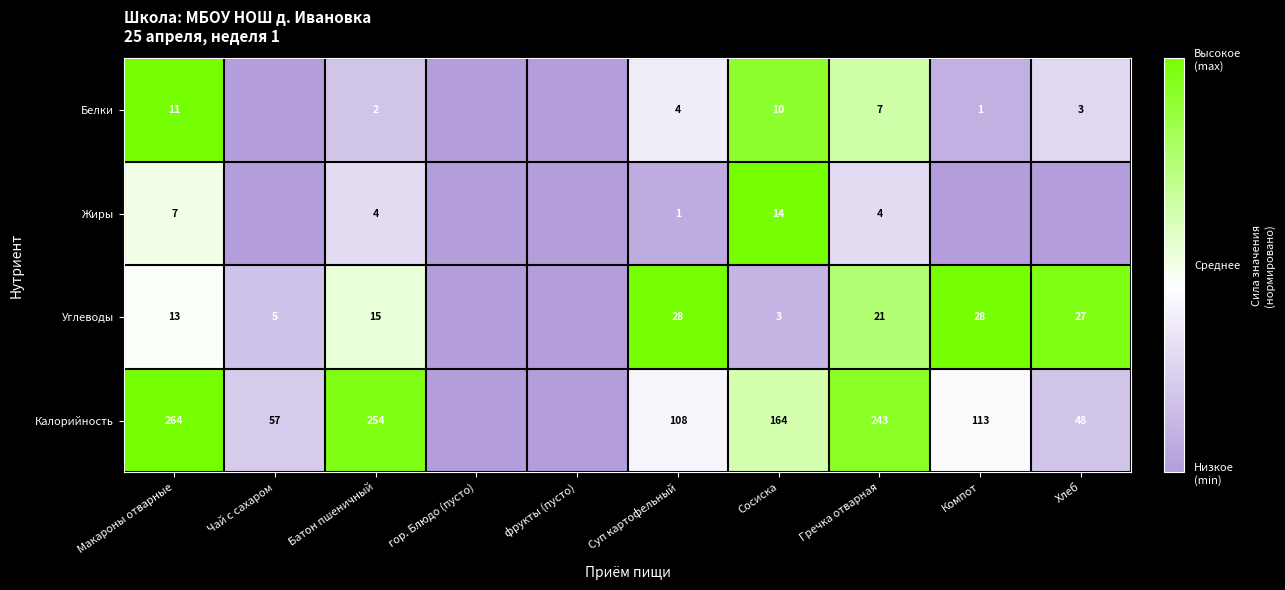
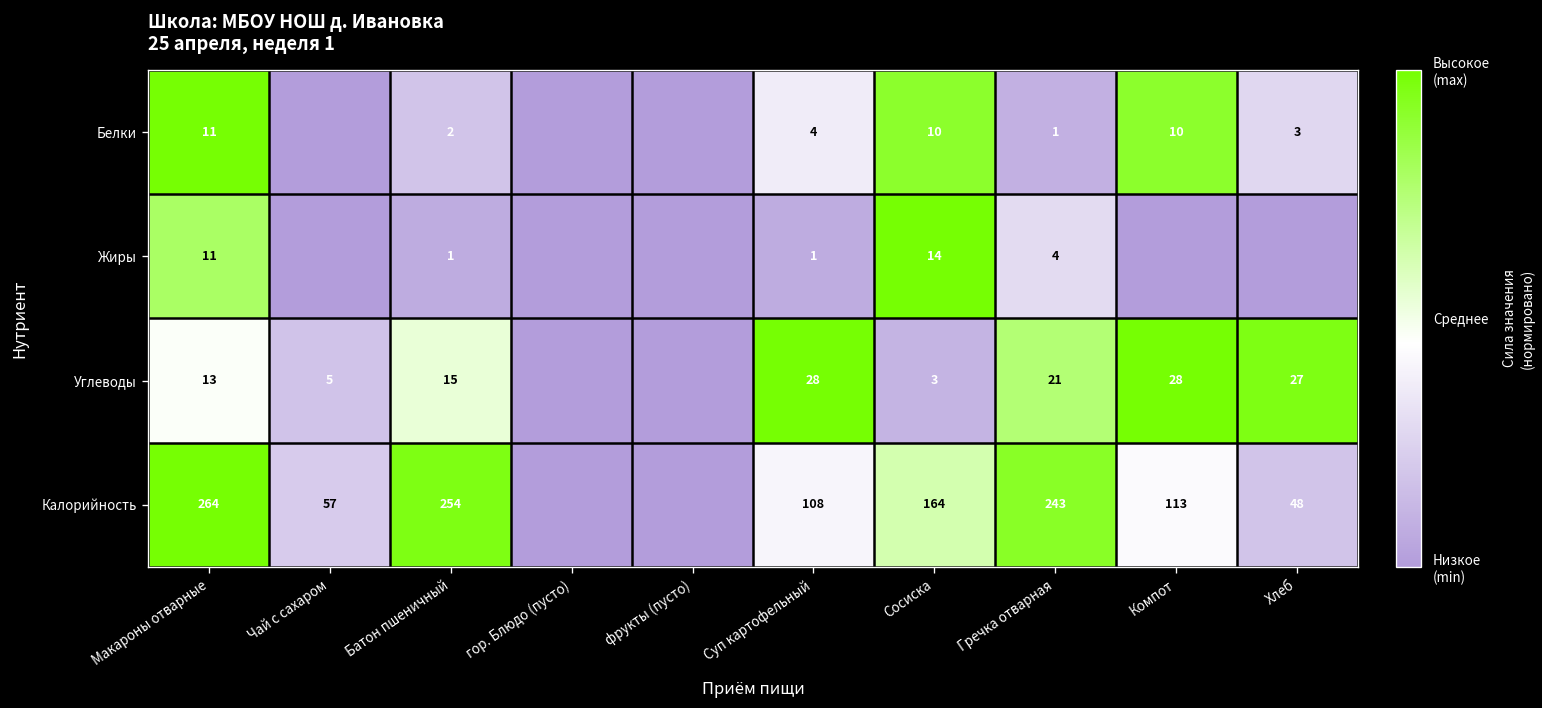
  {
    "Белки": {
      "Макароны отварные": 11,
      "Батон пшеничный": 2,
      "Суп картофельный": 4,
      "Сосиска": 10,
-     "Гречка отварная": 7,
-     "Компот": 1,
+     "Гречка отварная": 1,
+     "Компот": 10,
      "Хлеб": 3
    },
    "Жиры": {
-     "Макароны отварные": 7,
-     "Батон пшеничный": 4,
+     "Макароны отварные": 11,
+     "Батон пшеничный": 1,
      "Суп картофельный": 1,
      "Сосиска": 14,
      "Гречка отварная": 4
    },
    "Углеводы": {
      "Макароны отварные": 13,
      "Чай с сахаром": 5,
      "Батон пшеничный": 15,
      "Суп картофельный": 28,
      "Сосиска": 3,
      "Гречка отварная": 21,
      "Компот": 28,
      "Хлеб": 27
    },
    "Калорийность": {
      "Макароны отварные": 264,
      "Чай с сахаром": 57,
      "Батон пшеничный": 254,
      "Суп картофельный": 108,
      "Сосиска": 164,
      "Гречка отварная": 243,
      "Компот": 113,
      "Хлеб": 48
    }
  }
